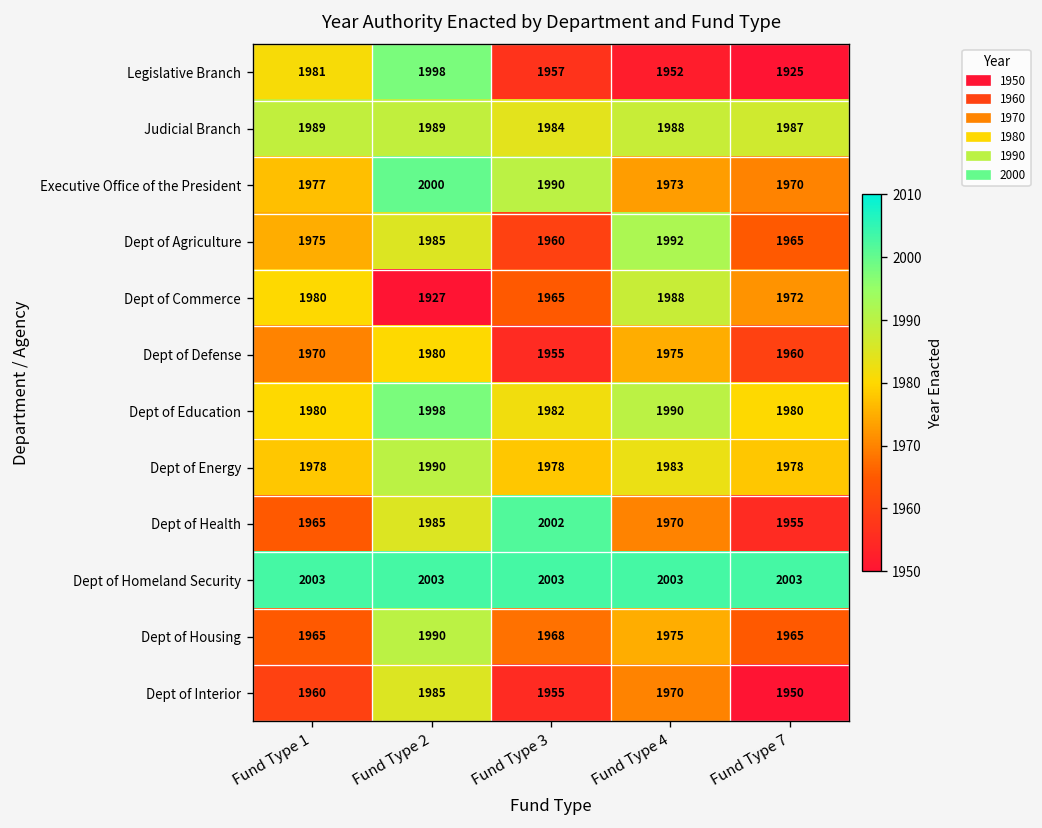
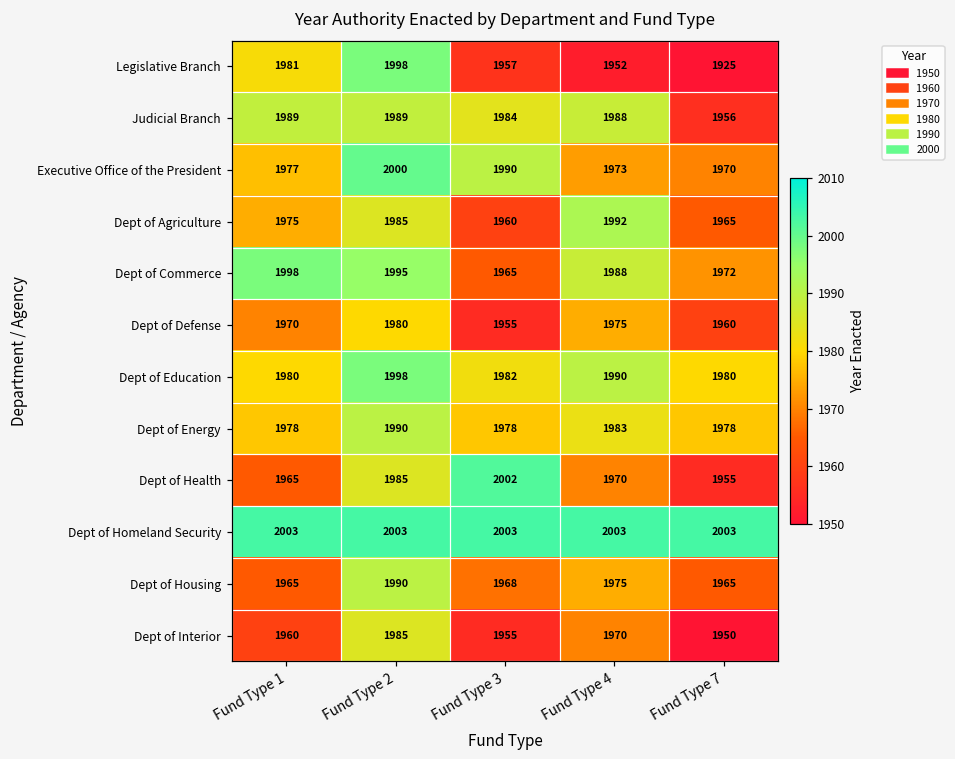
  {
    "Legislative Branch": {
      "Fund Type 1": 1981,
      "Fund Type 2": 1998,
      "Fund Type 3": 1957,
      "Fund Type 4": 1952,
      "Fund Type 7": 1925
    },
    "Judicial Branch": {
      "Fund Type 1": 1989,
      "Fund Type 2": 1989,
      "Fund Type 3": 1984,
      "Fund Type 4": 1988,
-     "Fund Type 7": 1987
+     "Fund Type 7": 1956
    },
    "Executive Office of the President": {
      "Fund Type 1": 1977,
      "Fund Type 2": 2000,
      "Fund Type 3": 1990,
      "Fund Type 4": 1973,
      "Fund Type 7": 1970
    },
    "Dept of Agriculture": {
      "Fund Type 1": 1975,
      "Fund Type 2": 1985,
      "Fund Type 3": 1960,
      "Fund Type 4": 1992,
      "Fund Type 7": 1965
    },
    "Dept of Commerce": {
-     "Fund Type 1": 1980,
-     "Fund Type 2": 1927,
+     "Fund Type 1": 1998,
+     "Fund Type 2": 1995,
      "Fund Type 3": 1965,
      "Fund Type 4": 1988,
      "Fund Type 7": 1972
    },
    "Dept of Defense": {
      "Fund Type 1": 1970,
      "Fund Type 2": 1980,
      "Fund Type 3": 1955,
      "Fund Type 4": 1975,
      "Fund Type 7": 1960
    },
    "Dept of Education": {
      "Fund Type 1": 1980,
      "Fund Type 2": 1998,
      "Fund Type 3": 1982,
      "Fund Type 4": 1990,
      "Fund Type 7": 1980
    },
    "Dept of Energy": {
      "Fund Type 1": 1978,
      "Fund Type 2": 1990,
      "Fund Type 3": 1978,
      "Fund Type 4": 1983,
      "Fund Type 7": 1978
    },
    "Dept of Health": {
      "Fund Type 1": 1965,
      "Fund Type 2": 1985,
      "Fund Type 3": 2002,
      "Fund Type 4": 1970,
      "Fund Type 7": 1955
    },
    "Dept of Homeland Security": {
      "Fund Type 1": 2003,
      "Fund Type 2": 2003,
      "Fund Type 3": 2003,
      "Fund Type 4": 2003,
      "Fund Type 7": 2003
    },
    "Dept of Housing": {
      "Fund Type 1": 1965,
      "Fund Type 2": 1990,
      "Fund Type 3": 1968,
      "Fund Type 4": 1975,
      "Fund Type 7": 1965
    },
    "Dept of Interior": {
      "Fund Type 1": 1960,
      "Fund Type 2": 1985,
      "Fund Type 3": 1955,
      "Fund Type 4": 1970,
      "Fund Type 7": 1950
    }
  }
